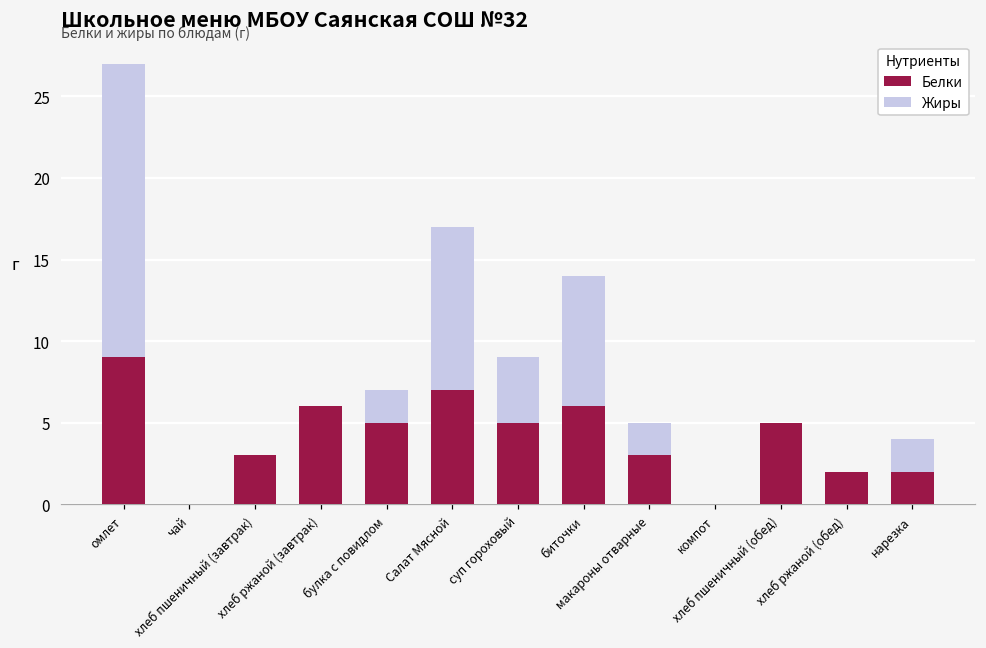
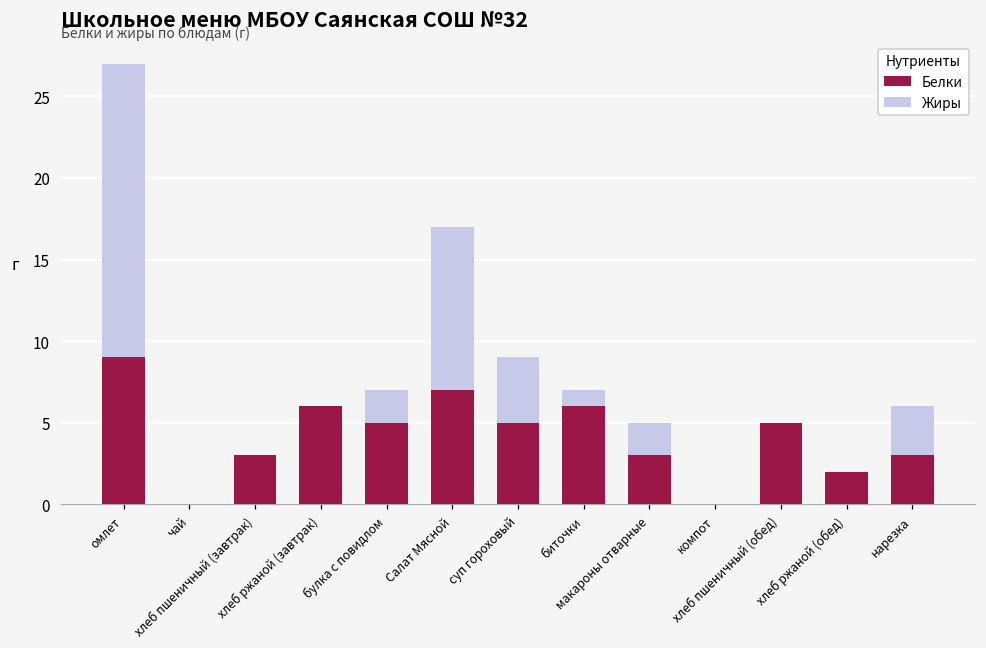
  {
    "Белки": {
      "омлет": 9,
      "чай": 0,
      "хлеб пшеничный (завтрак)": 3,
      "хлеб ржаной (завтрак)": 6,
      "булка с повидлом": 5,
      "Салат Мясной": 7,
      "суп гороховый": 5,
      "биточки": 6,
      "макароны отварные": 3,
      "компот": 0,
      "хлеб пшеничный (обед)": 5,
      "хлеб ржаной (обед)": 2,
-     "нарезка": 2
+     "нарезка": 3
    },
    "Жиры": {
      "омлет": 18,
      "чай": 0,
      "хлеб пшеничный (завтрак)": 0,
      "хлеб ржаной (завтрак)": 0,
      "булка с повидлом": 2,
      "Салат Мясной": 10,
      "суп гороховый": 4,
-     "биточки": 8,
+     "биточки": 1,
      "макароны отварные": 2,
      "компот": 0,
      "хлеб пшеничный (обед)": 0,
      "хлеб ржаной (обед)": 0,
-     "нарезка": 2
+     "нарезка": 3
    }
  }
